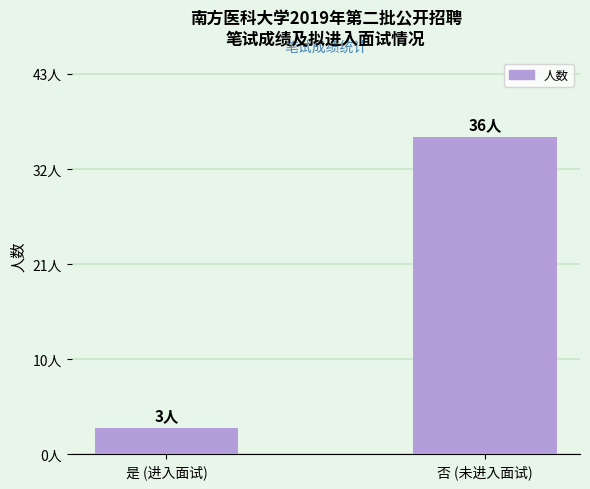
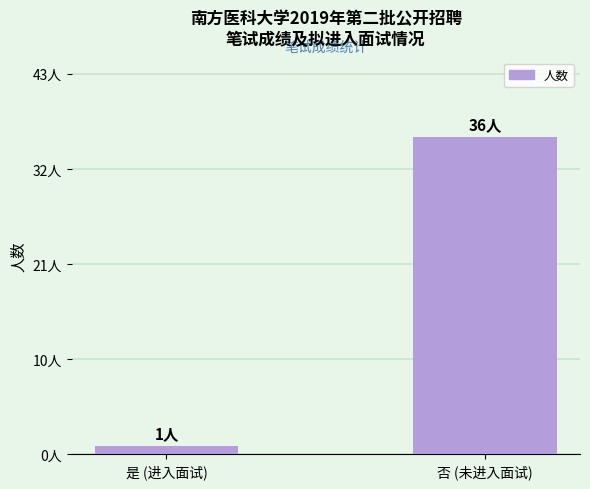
  {
-   "是 (进入面试)": "3人",
+   "是 (进入面试)": "1人",
    "否 (未进入面试)": "36人"
  }
